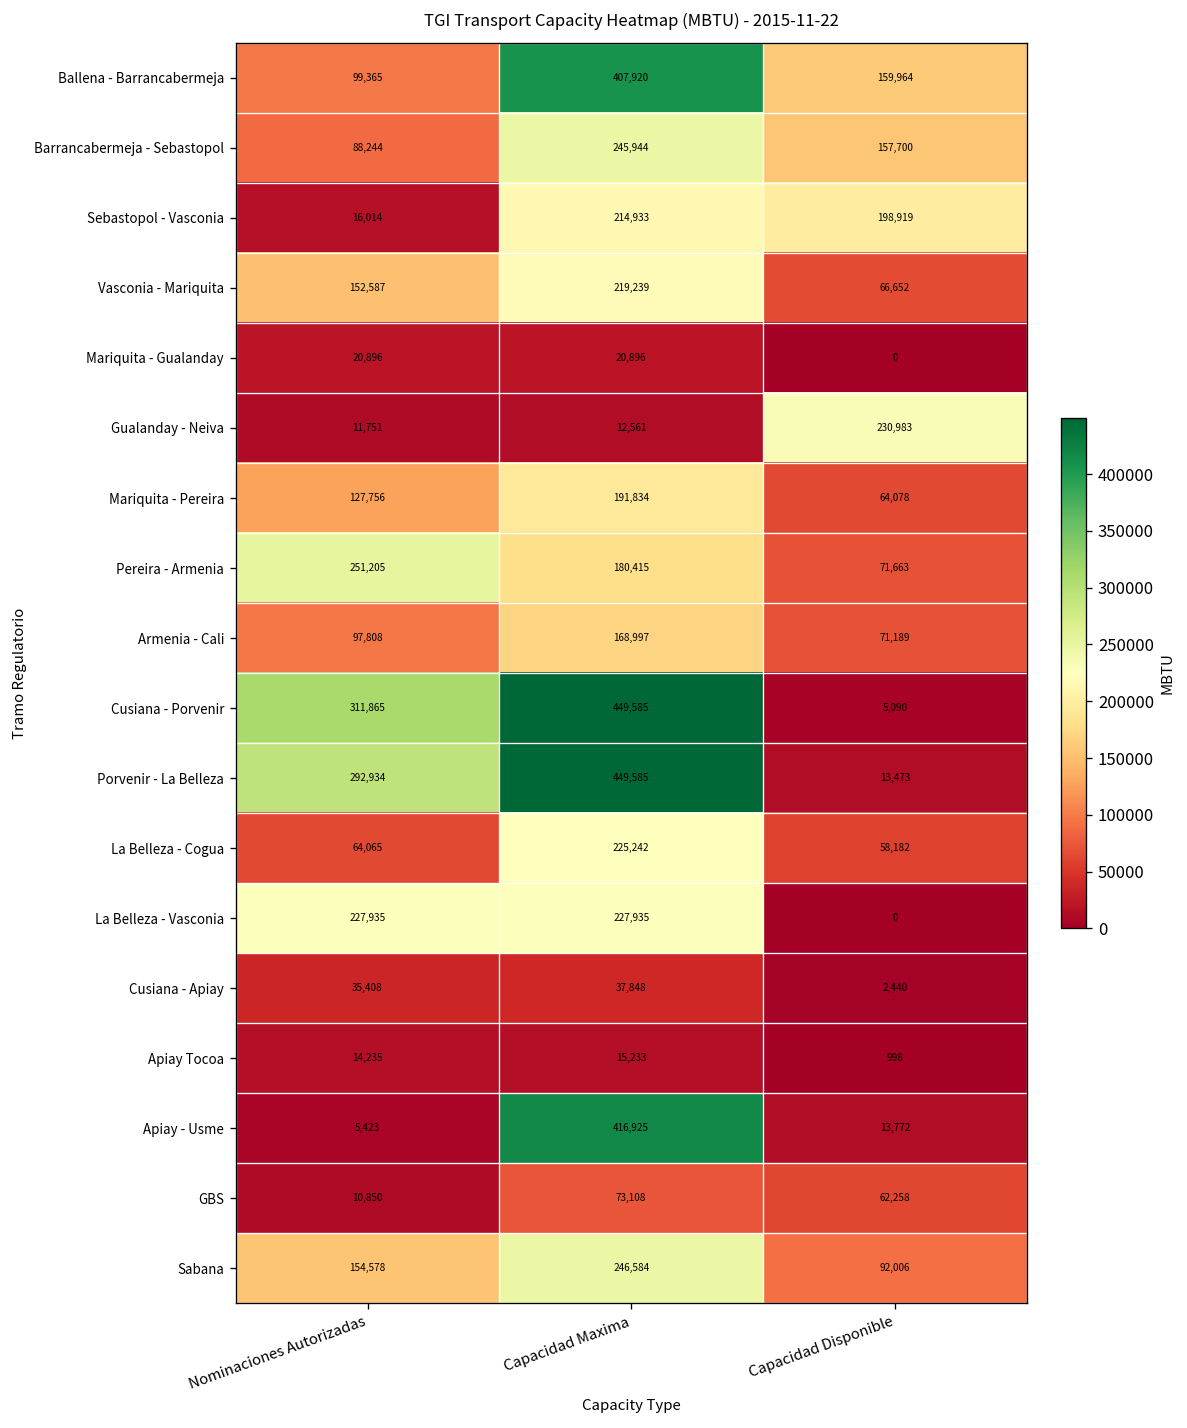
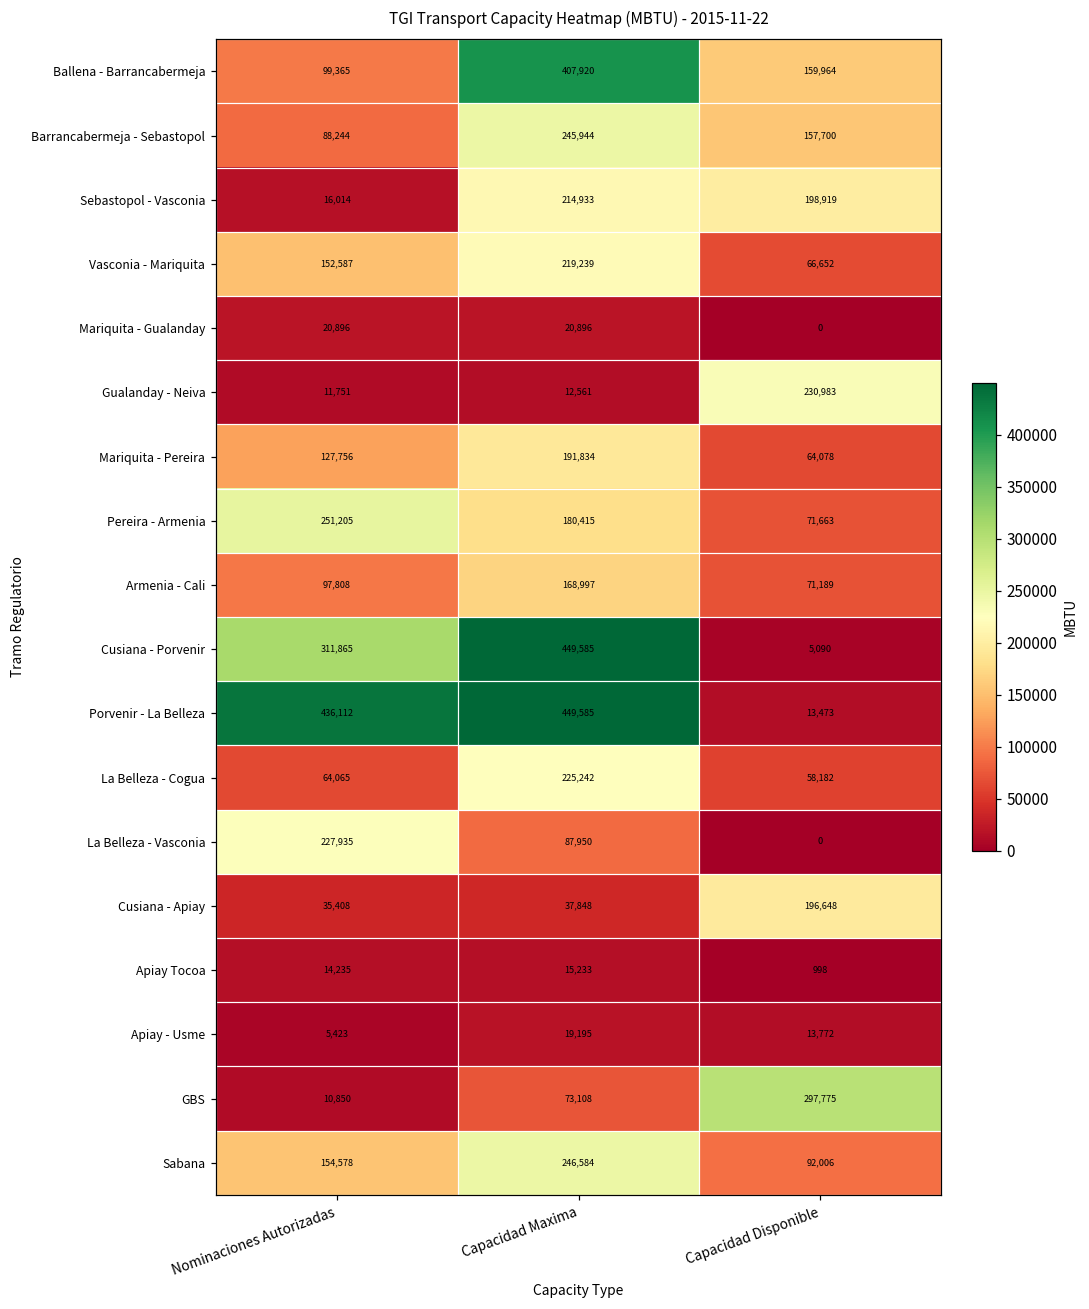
  {
    "Ballena - Barrancabermeja": {
      "Nominaciones Autorizadas": "99,365",
      "Capacidad Maxima": "407,920",
      "Capacidad Disponible": "159,964"
    },
    "Barrancabermeja - Sebastopol": {
      "Nominaciones Autorizadas": "88,244",
      "Capacidad Maxima": "245,944",
      "Capacidad Disponible": "157,700"
    },
    "Sebastopol - Vasconia": {
      "Nominaciones Autorizadas": "16,014",
      "Capacidad Maxima": "214,933",
      "Capacidad Disponible": "198,919"
    },
    "Vasconia - Mariquita": {
      "Nominaciones Autorizadas": "152,587",
      "Capacidad Maxima": "219,239",
      "Capacidad Disponible": "66,652"
    },
    "Mariquita - Gualanday": {
      "Nominaciones Autorizadas": "20,896",
      "Capacidad Maxima": "20,896",
      "Capacidad Disponible": "0"
    },
    "Gualanday - Neiva": {
      "Nominaciones Autorizadas": "11,751",
      "Capacidad Maxima": "12,561",
      "Capacidad Disponible": "230,983"
    },
    "Mariquita - Pereira": {
      "Nominaciones Autorizadas": "127,756",
      "Capacidad Maxima": "191,834",
      "Capacidad Disponible": "64,078"
    },
    "Pereira - Armenia": {
      "Nominaciones Autorizadas": "251,205",
      "Capacidad Maxima": "180,415",
      "Capacidad Disponible": "71,663"
    },
    "Armenia - Cali": {
      "Nominaciones Autorizadas": "97,808",
      "Capacidad Maxima": "168,997",
      "Capacidad Disponible": "71,189"
    },
    "Cusiana - Porvenir": {
      "Nominaciones Autorizadas": "311,865",
      "Capacidad Maxima": "449,585",
      "Capacidad Disponible": "5,090"
    },
    "Porvenir - La Belleza": {
-     "Nominaciones Autorizadas": "292,934",
+     "Nominaciones Autorizadas": "436,112",
      "Capacidad Maxima": "449,585",
      "Capacidad Disponible": "13,473"
    },
    "La Belleza - Cogua": {
      "Nominaciones Autorizadas": "64,065",
      "Capacidad Maxima": "225,242",
      "Capacidad Disponible": "58,182"
    },
    "La Belleza - Vasconia": {
      "Nominaciones Autorizadas": "227,935",
-     "Capacidad Maxima": "227,935",
+     "Capacidad Maxima": "87,950",
      "Capacidad Disponible": "0"
    },
    "Cusiana - Apiay": {
      "Nominaciones Autorizadas": "35,408",
      "Capacidad Maxima": "37,848",
-     "Capacidad Disponible": "2,440"
+     "Capacidad Disponible": "196,648"
    },
    "Apiay Tocoa": {
      "Nominaciones Autorizadas": "14,235",
      "Capacidad Maxima": "15,233",
      "Capacidad Disponible": "998"
    },
    "Apiay - Usme": {
      "Nominaciones Autorizadas": "5,423",
-     "Capacidad Maxima": "416,925",
+     "Capacidad Maxima": "19,195",
      "Capacidad Disponible": "13,772"
    },
    "GBS": {
      "Nominaciones Autorizadas": "10,850",
      "Capacidad Maxima": "73,108",
-     "Capacidad Disponible": "62,258"
+     "Capacidad Disponible": "297,775"
    },
    "Sabana": {
      "Nominaciones Autorizadas": "154,578",
      "Capacidad Maxima": "246,584",
      "Capacidad Disponible": "92,006"
    }
  }
